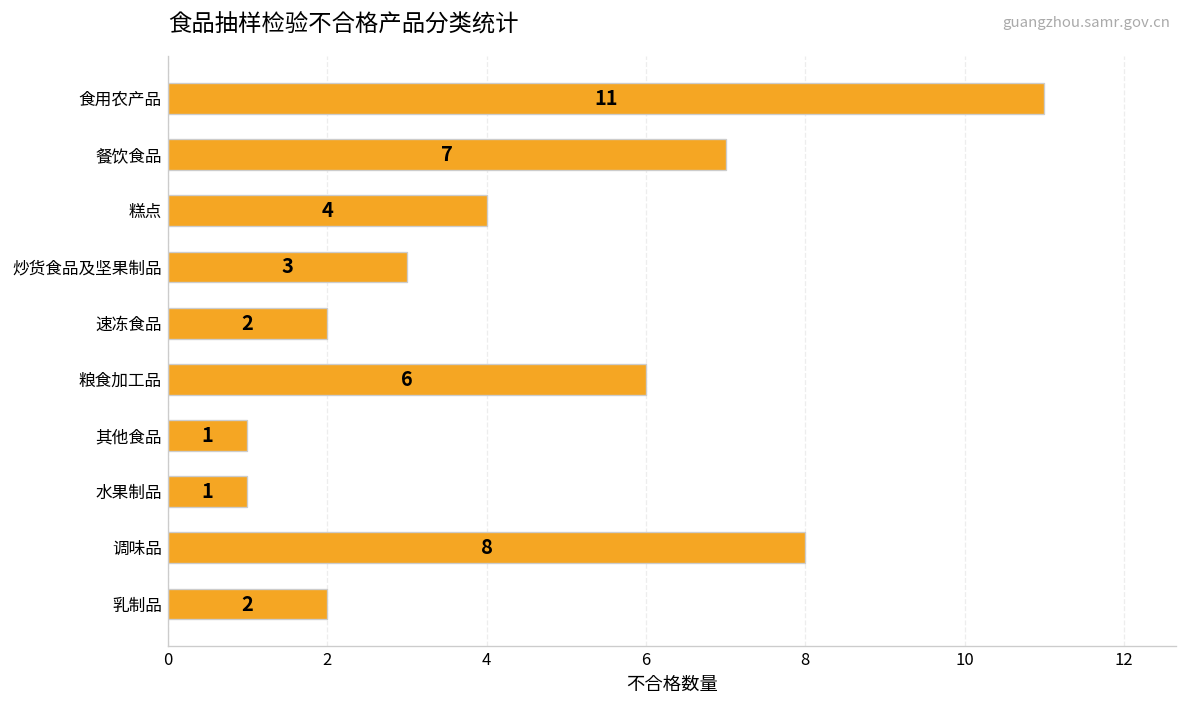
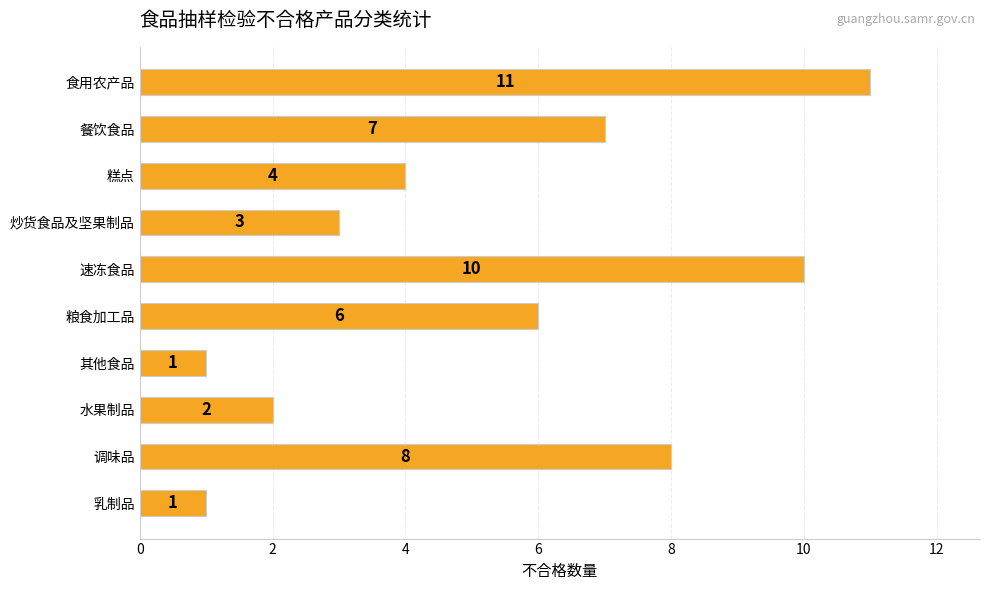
  {
    "食用农产品": 11,
    "餐饮食品": 7,
    "糕点": 4,
    "炒货食品及坚果制品": 3,
-   "速冻食品": 2,
+   "速冻食品": 10,
    "粮食加工品": 6,
    "其他食品": 1,
-   "水果制品": 1,
+   "水果制品": 2,
    "调味品": 8,
-   "乳制品": 2
+   "乳制品": 1
  }
